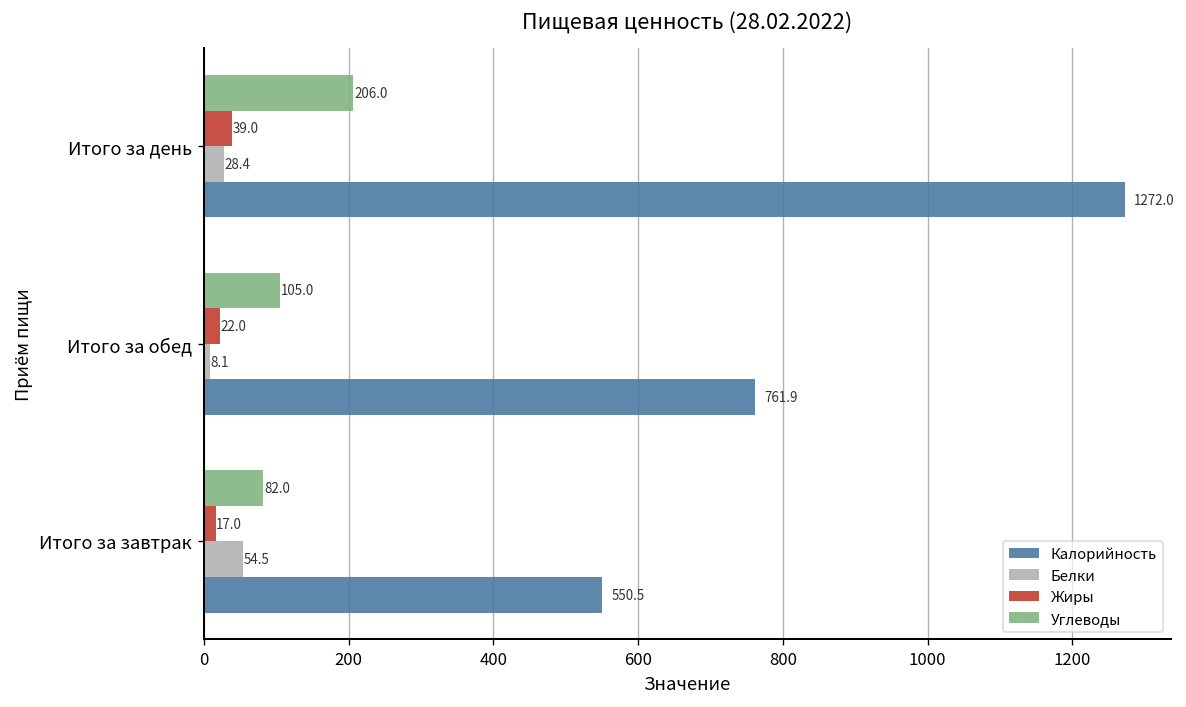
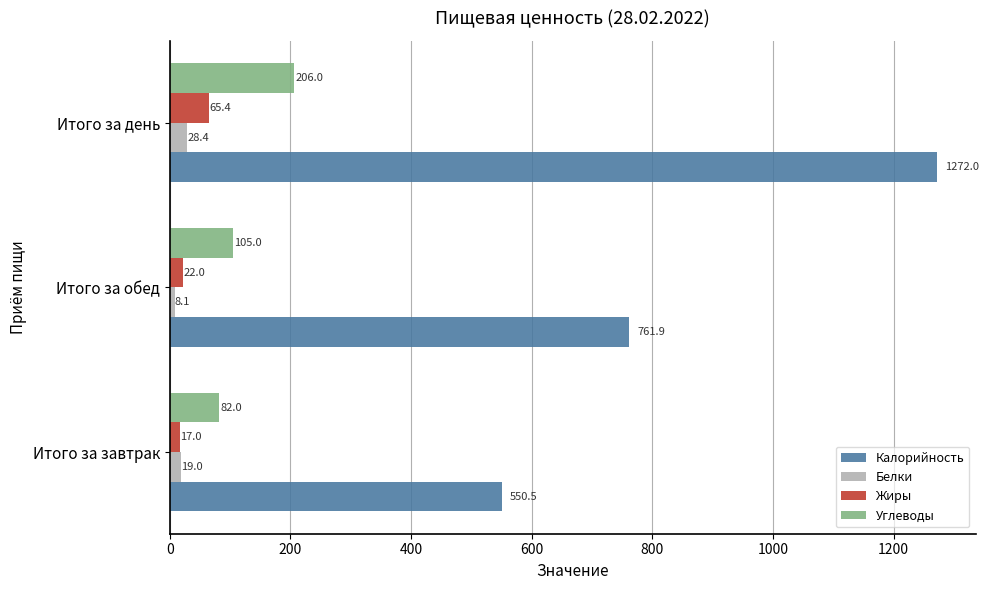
  {
    "Калорийность": {
      "Итого за день": 1272.0,
      "Итого за обед": 761.9,
      "Итого за завтрак": 550.5
    },
    "Белки": {
      "Итого за день": 28.4,
      "Итого за обед": 8.1,
-     "Итого за завтрак": 54.5
+     "Итого за завтрак": 19.0
    },
    "Жиры": {
-     "Итого за день": 39.0,
+     "Итого за день": 65.4,
      "Итого за обед": 22.0,
      "Итого за завтрак": 17.0
    },
    "Углеводы": {
      "Итого за день": 206.0,
      "Итого за обед": 105.0,
      "Итого за завтрак": 82.0
    }
  }
